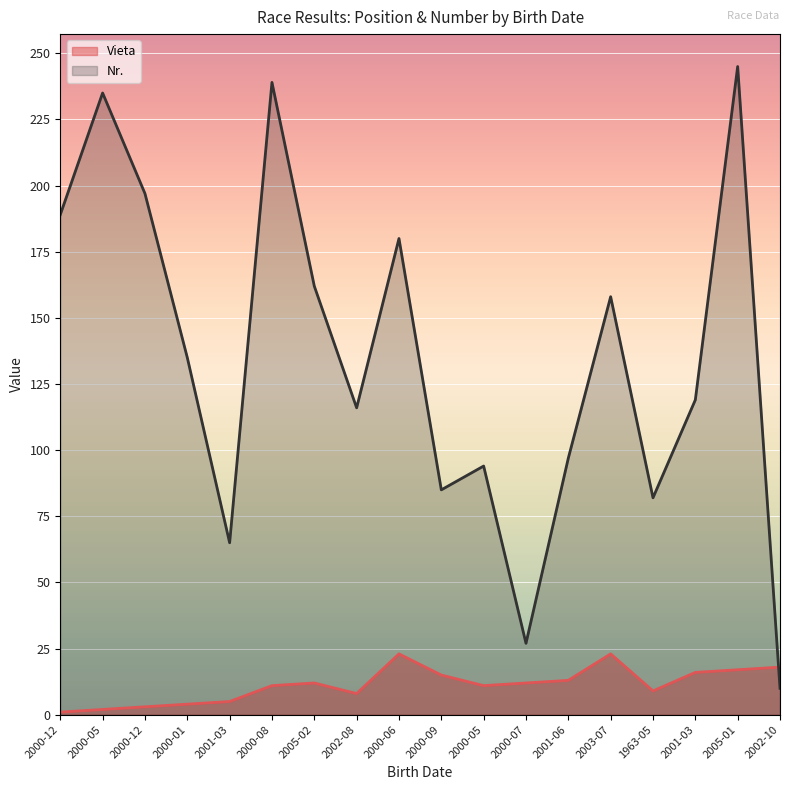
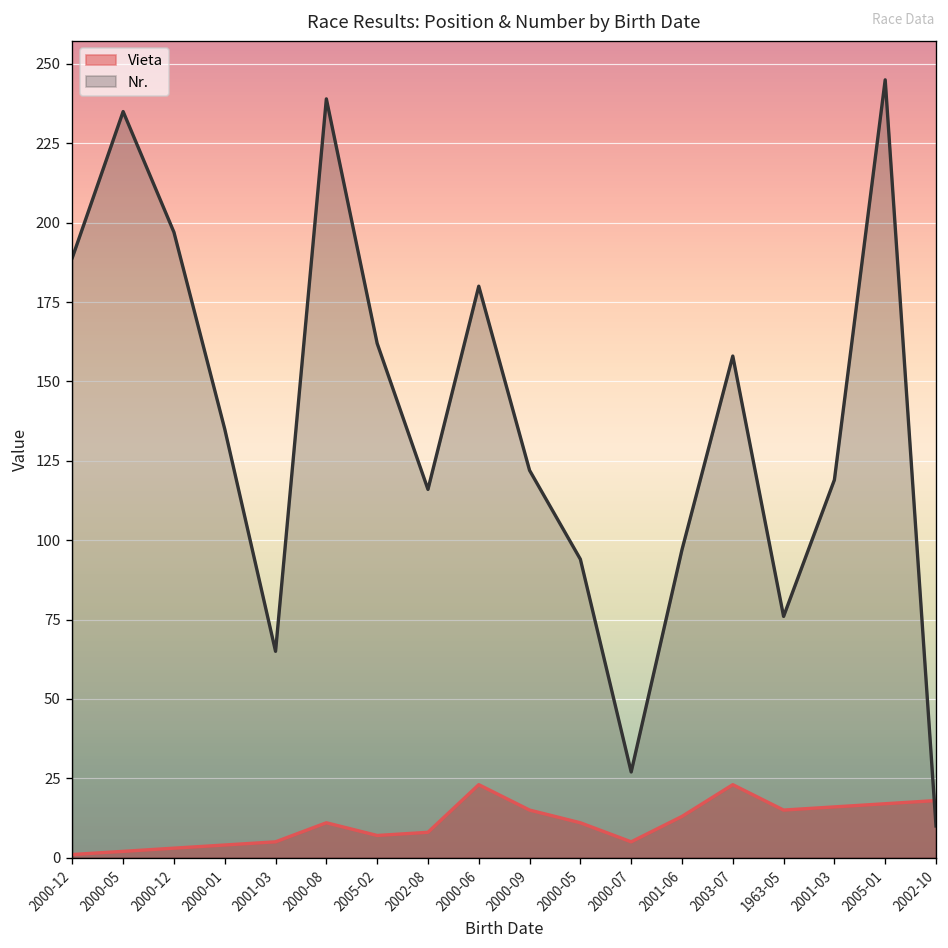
  {
    "Vieta": {
      "2000-01": 4,
      "2000-08": 11,
-     "2005-02": 12,
+     "2005-02": 7,
      "2002-08": 8,
      "2000-06": 23,
      "2000-09": 15,
-     "2000-07": 12,
+     "2000-07": 5,
      "2001-06": 13,
      "2003-07": 23,
-     "1963-05": 9,
+     "1963-05": 15,
      "2005-01": 17,
      "2002-10": 18
    },
    "Nr.": {
      "2000-01": 135,
      "2000-08": 239,
      "2005-02": 162,
      "2002-08": 116,
      "2000-06": 180,
-     "2000-09": 85,
+     "2000-09": 122,
      "2000-07": 27,
      "2001-06": 97,
      "2003-07": 158,
-     "1963-05": 82,
+     "1963-05": 76,
      "2005-01": 245,
      "2002-10": 10
    }
  }
